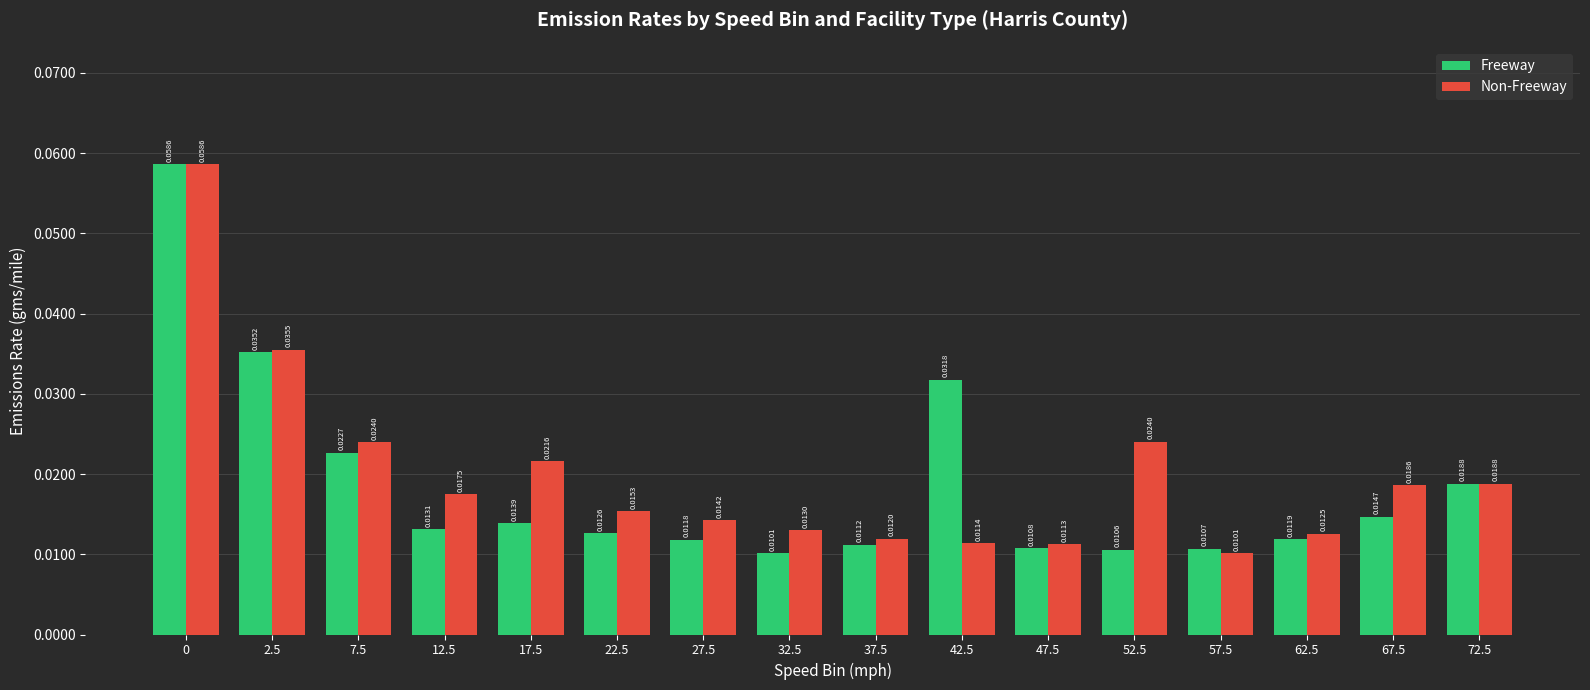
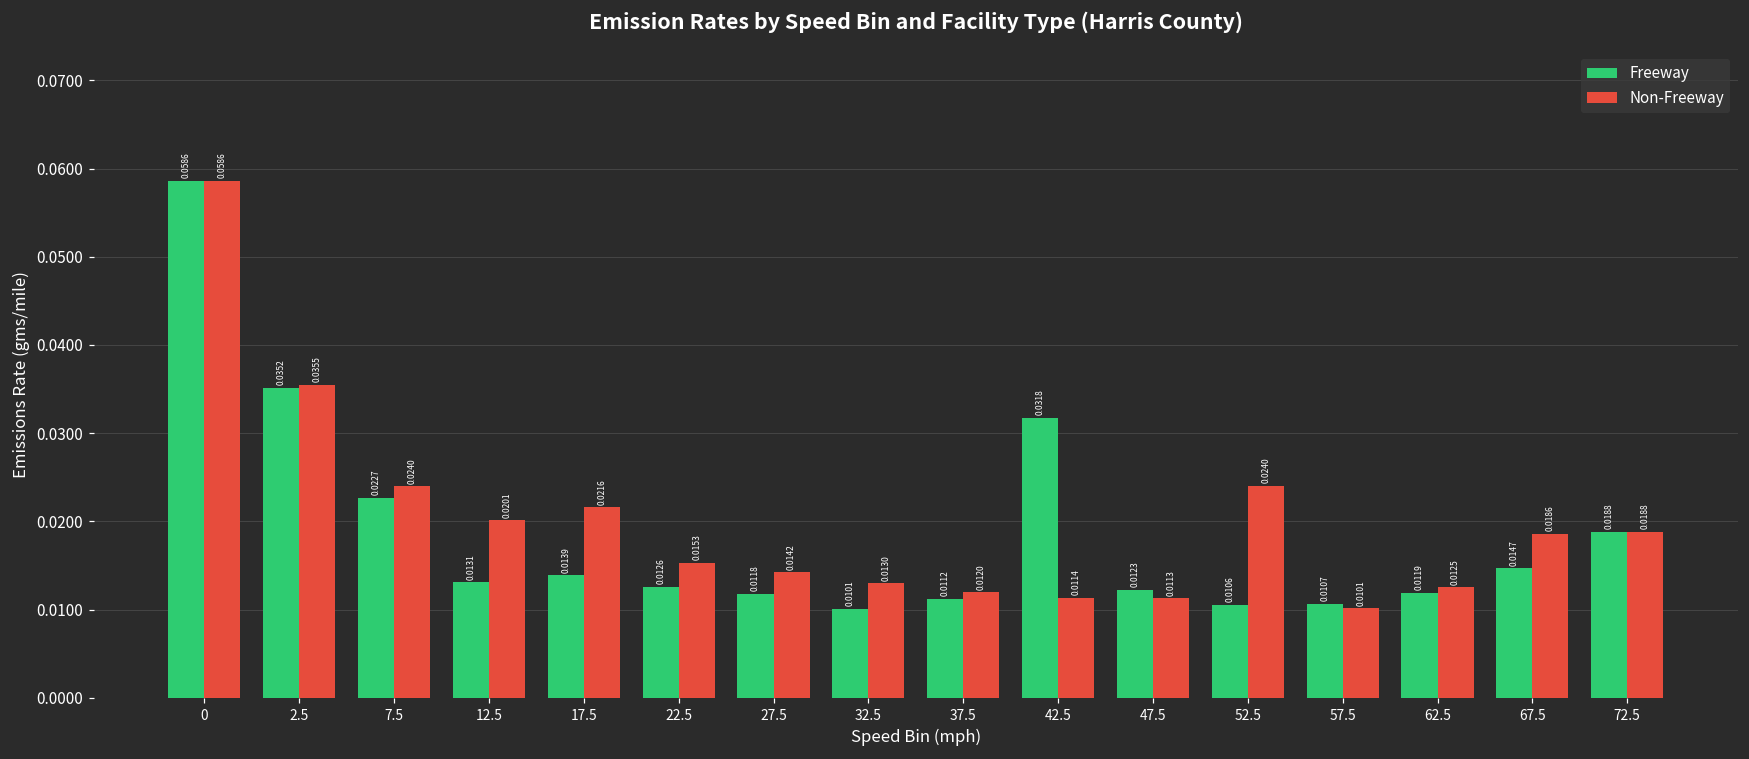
  {
    "Freeway": {
      "0": 0.0586,
      "2.5": 0.0352,
      "7.5": 0.0227,
      "12.5": 0.0131,
      "17.5": 0.0139,
      "22.5": 0.0126,
      "27.5": 0.0118,
      "32.5": 0.0101,
      "37.5": 0.0112,
      "42.5": 0.0318,
-     "47.5": 0.0108,
+     "47.5": 0.0123,
      "52.5": 0.0106,
      "57.5": 0.0107,
      "62.5": 0.0119,
      "67.5": 0.0147,
      "72.5": 0.0188
    },
    "Non-Freeway": {
      "0": 0.0586,
      "2.5": 0.0355,
      "7.5": 0.0240,
-     "12.5": 0.0175,
+     "12.5": 0.0201,
      "17.5": 0.0216,
      "22.5": 0.0153,
      "27.5": 0.0142,
      "32.5": 0.0130,
      "37.5": 0.0120,
      "42.5": 0.0114,
      "47.5": 0.0113,
      "52.5": 0.0240,
      "57.5": 0.0101,
      "62.5": 0.0125,
      "67.5": 0.0186,
      "72.5": 0.0188
    }
  }
